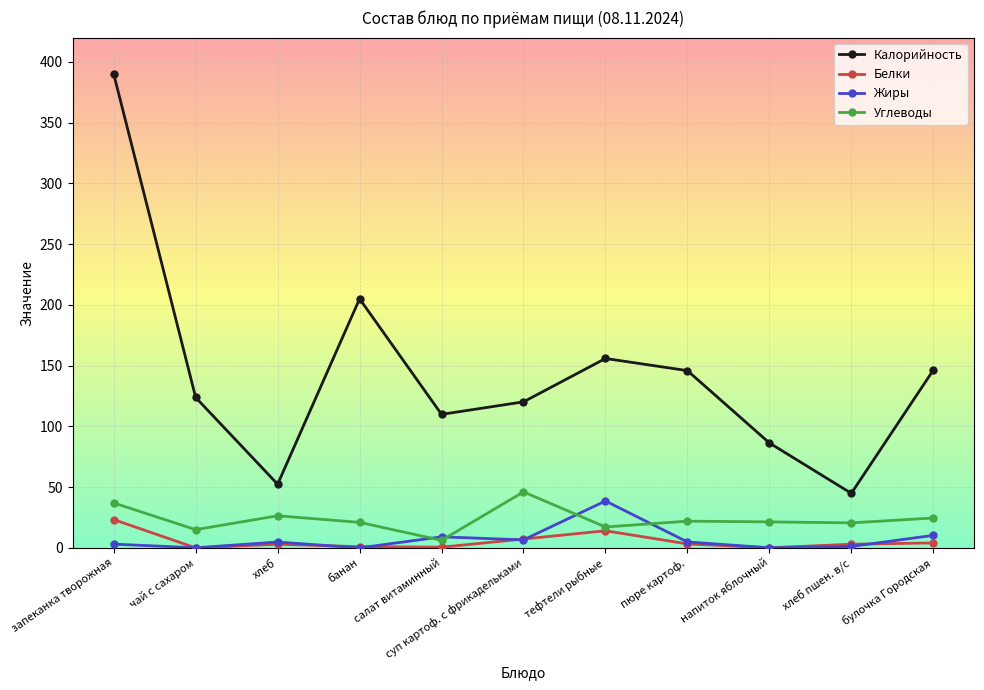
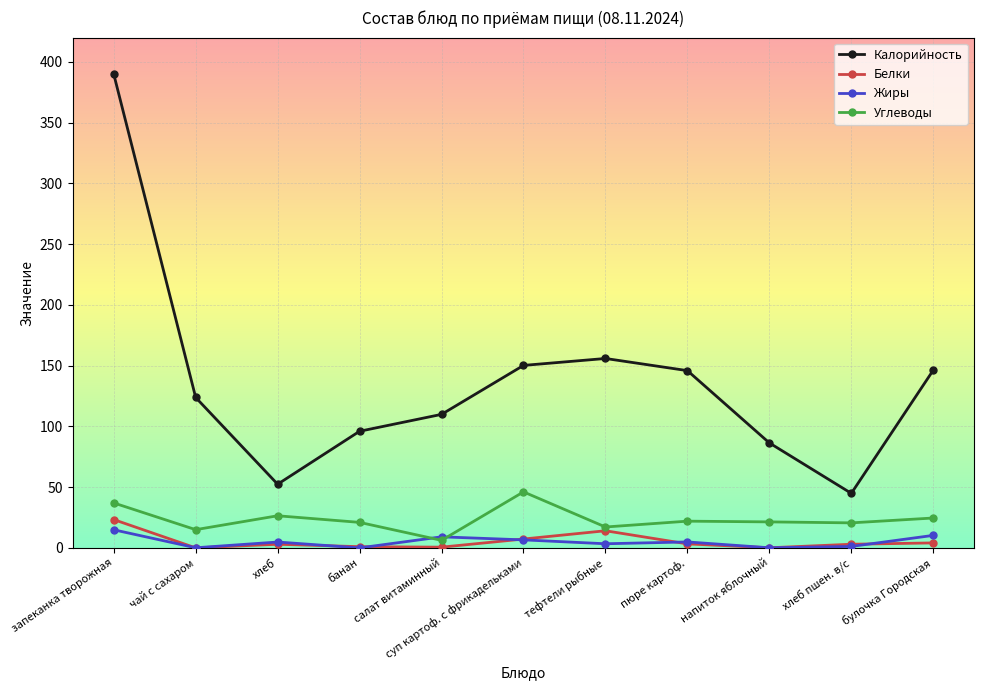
  {
    "Калорийность": {
      "запеканка творожная": 390,
      "чай с сахаром": 124,
      "хлеб": 52,
-     "банан": 205,
+     "банан": 96,
      "салат витаминный": 110,
-     "суп картоф. с фрикадельками": 120,
+     "суп картоф. с фрикадельками": 150,
      "тефтели рыбные": 156,
      "пюре картоф.": 146,
      "напиток яблочный": 86,
      "хлеб пшен. в/с": 45,
      "булочка Городская": 146
    },
    "Белки": {
      "запеканка творожная": 23,
      "салат витаминный": 1,
      "тефтели рыбные": 14,
      "булочка Городская": 4
    },
    "Жиры": {
-     "запеканка творожная": 3,
+     "запеканка творожная": 15,
      "салат витаминный": 9,
-     "тефтели рыбные": 39,
+     "тефтели рыбные": 3,
      "булочка Городская": 10
    },
    "Углеводы": {
      "запеканка творожная": 37,
      "чай с сахаром": 15,
      "хлеб": 26,
      "банан": 21,
      "салат витаминный": 6,
      "суп картоф. с фрикадельками": 46,
      "тефтели рыбные": 17,
      "пюре картоф.": 22,
      "напиток яблочный": 21,
      "хлеб пшен. в/с": 21,
      "булочка Городская": 25
    }
  }
